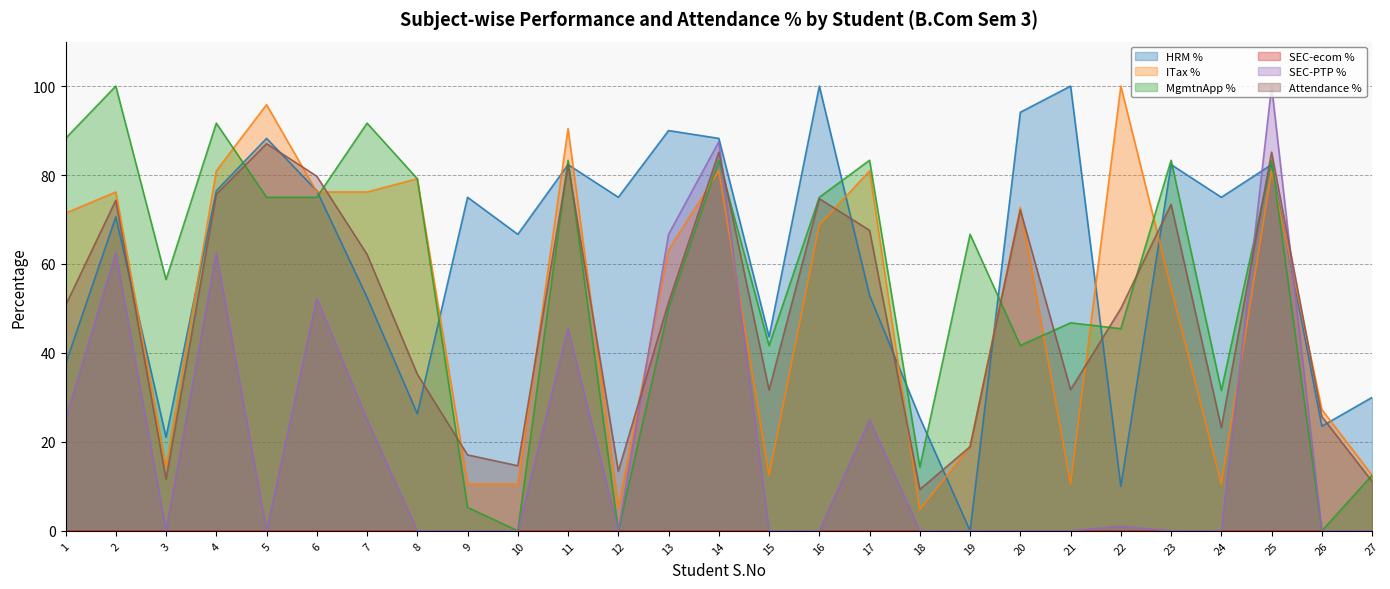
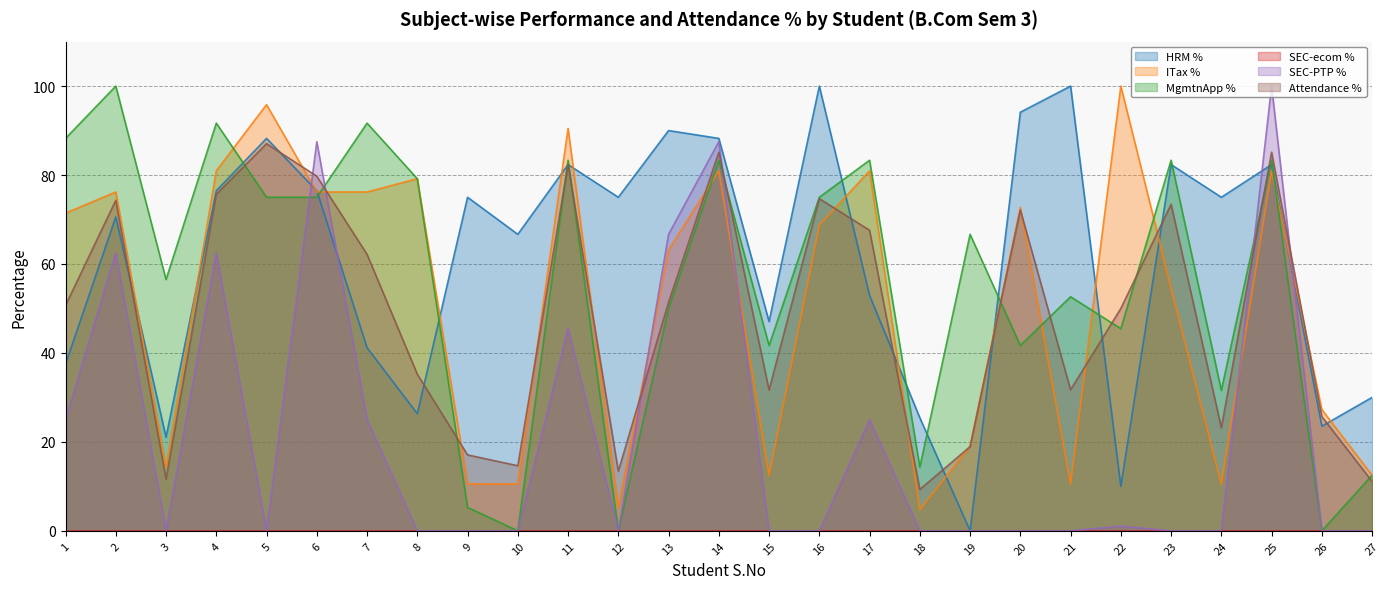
  {
    "HRM %": {
      "1": 38,
      "2": 71,
      "3": 21,
      "4": 76,
      "5": 88,
-     "7": 52,
+     "7": 41,
      "8": 26,
      "9": 75,
      "10": 67,
      "12": 75,
      "13": 90,
      "14": 88,
-     "15": 44,
+     "15": 47,
      "16": 100,
      "17": 53,
      "18": 25,
      "20": 94,
      "21": 100,
      "22": 10,
      "23": 82,
      "24": 75,
      "25": 82,
      "26": 24,
      "27": 30
    },
    "MgmtnApp %": {
      "1": 88,
      "2": 100,
      "3": 57,
      "4": 92,
      "5": 75,
      "6": 75,
      "7": 92,
      "9": 5,
      "11": 83,
      "13": 50,
      "14": 83,
      "15": 42,
      "17": 83,
      "18": 14,
      "19": 67,
      "20": 42,
-     "21": 47,
+     "21": 53,
      "22": 45,
      "23": 83,
      "24": 32,
      "25": 83
    },
    "SEC-PTP %": {
      "1": 25,
      "2": 63,
      "4": 63,
-     "6": 52,
+     "6": 88,
      "7": 25,
      "11": 46,
      "13": 67,
      "14": 88,
      "17": 25,
      "22": 1
    }
  }
